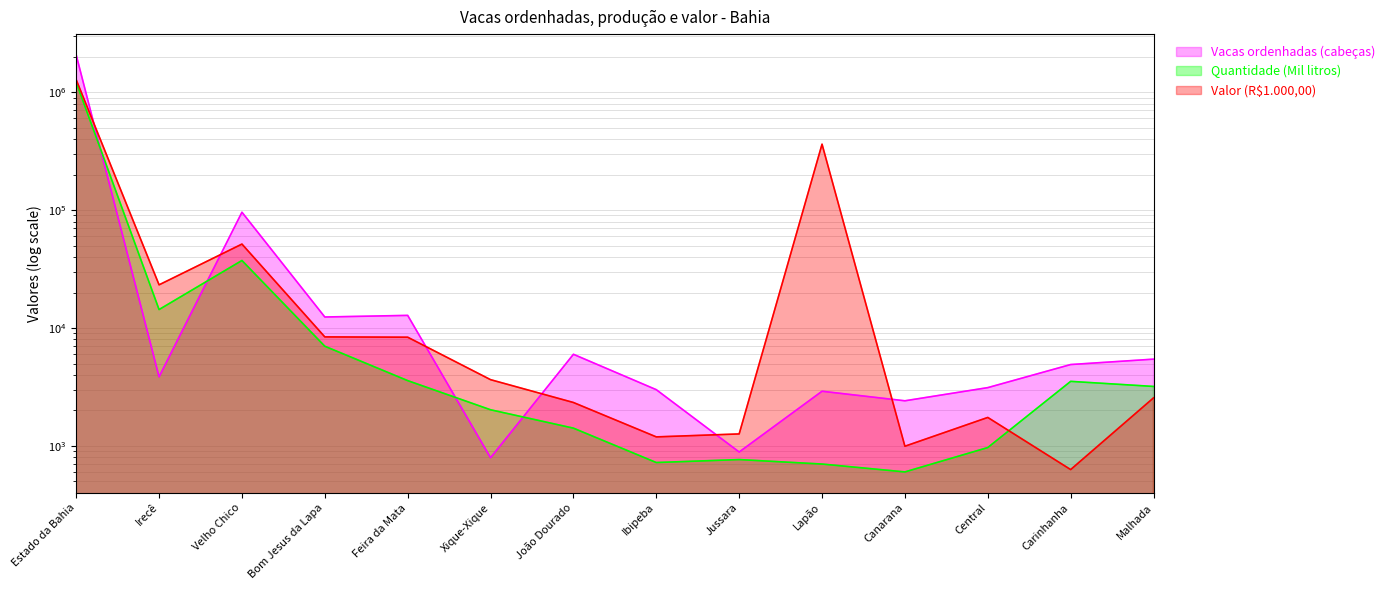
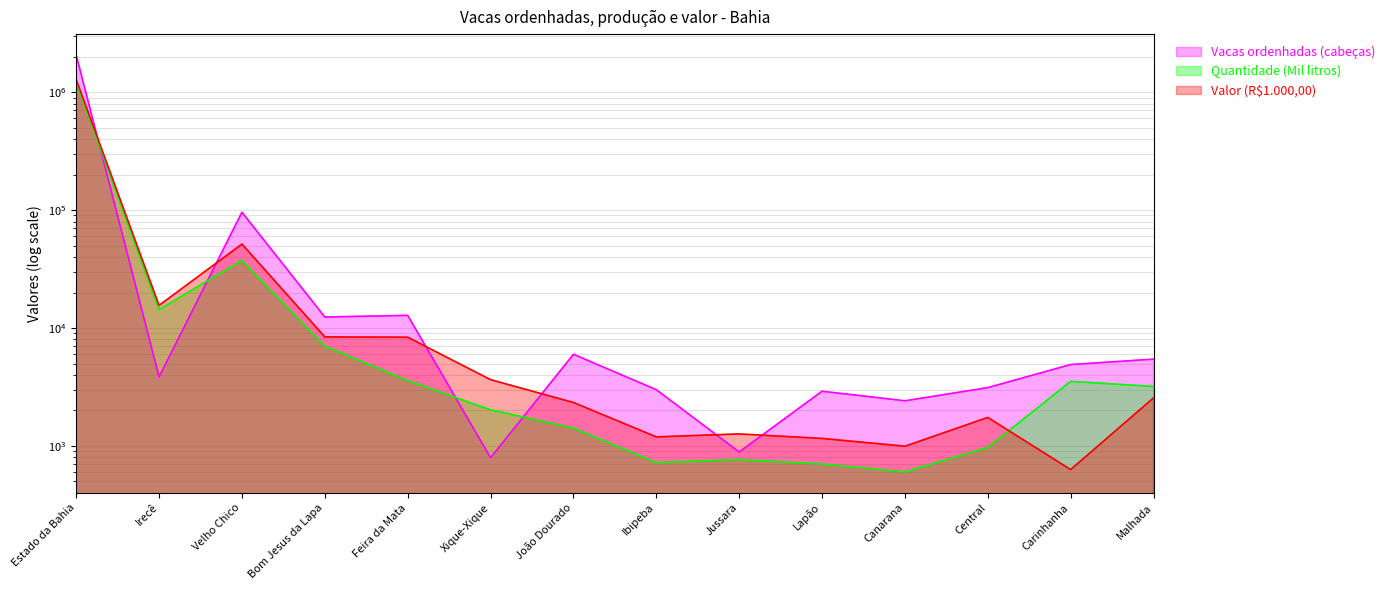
  {
    "Vacas ordenhadas (cabeças)": {
      "Estado da Bahia": 2100000,
      "Irecê": 3900,
      "Velho Chico": 100000,
      "Bom Jesus da Lapa": 12000,
      "Feira da Mata": 13000,
      "Xique-Xique": 800,
      "João Dourado": 6000,
      "Ibipeba": 3000,
      "Jussara": 900,
      "Lapão": 2900,
      "Canarana": 2400,
      "Central": 3100,
      "Carinhanha": 4900,
      "Malhada": 5000
    },
    "Quantidade (Mil litros)": {
      "Estado da Bahia": 1200000,
      "Irecê": 14000,
      "Velho Chico": 37000,
      "Bom Jesus da Lapa": 7000,
      "Feira da Mata": 3600,
      "Xique-Xique": 2000,
      "João Dourado": 1400,
      "Ibipeba": 700,
      "Jussara": 800,
      "Lapão": 700,
      "Canarana": 600,
      "Central": 1000,
      "Carinhanha": 3500,
      "Malhada": 3200
    },
    "Valor (R$1.000,00)": {
      "Estado da Bahia": 1300000,
-     "Irecê": 23000,
+     "Irecê": 16000,
      "Velho Chico": 50000,
      "Bom Jesus da Lapa": 8000,
      "Feira da Mata": 8000,
      "Xique-Xique": 3600,
      "João Dourado": 2300,
      "Ibipeba": 1200,
      "Jussara": 1300,
-     "Lapão": 360000,
+     "Lapão": 1200,
      "Canarana": 1000,
      "Central": 1700,
      "Carinhanha": 600,
      "Malhada": 2600
    }
  }
